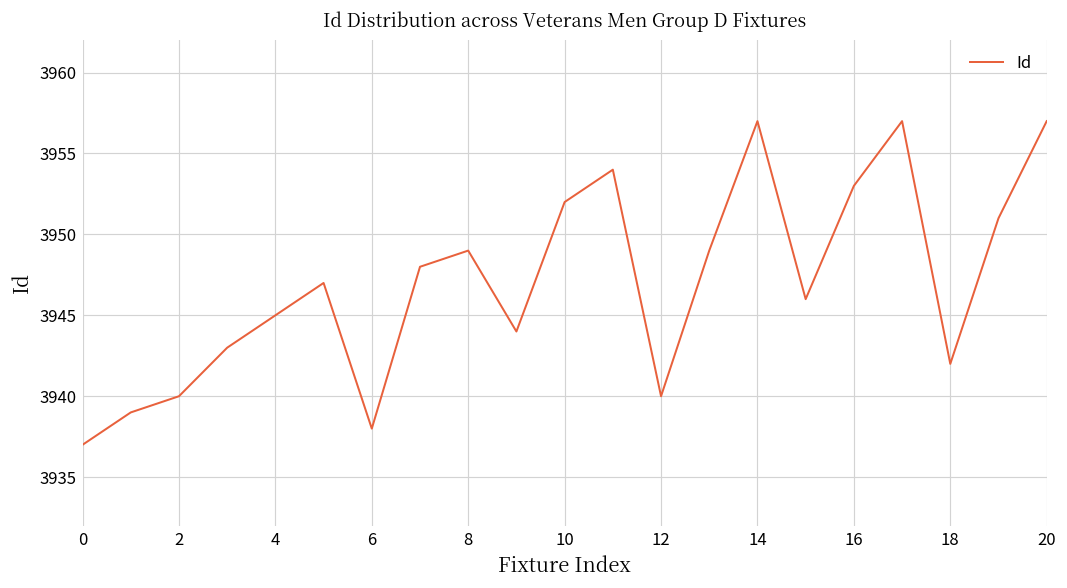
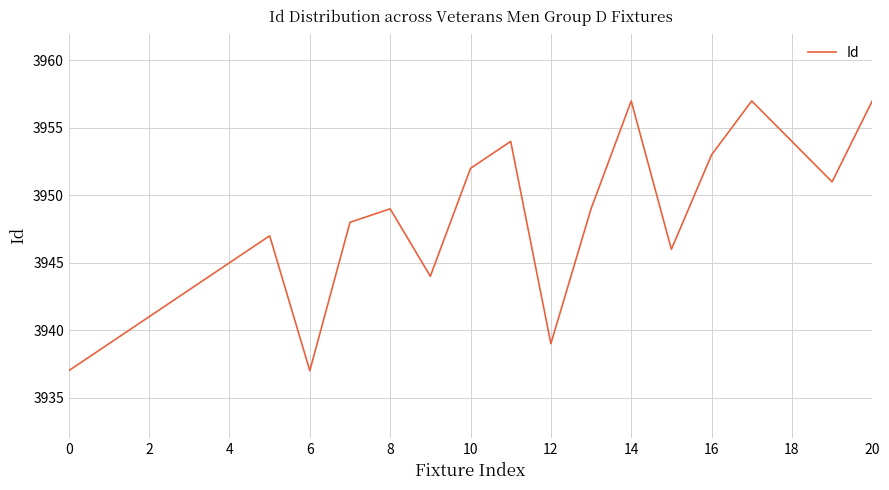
  {
    "0": 3937,
-   "2": 3940,
+   "2": 3941,
    "4": 3945,
-   "6": 3938,
+   "6": 3937,
    "8": 3949,
    "10": 3952,
-   "12": 3940,
+   "12": 3939,
    "14": 3957,
    "16": 3953,
-   "18": 3942,
+   "18": 3954,
    "20": 3957
  }
